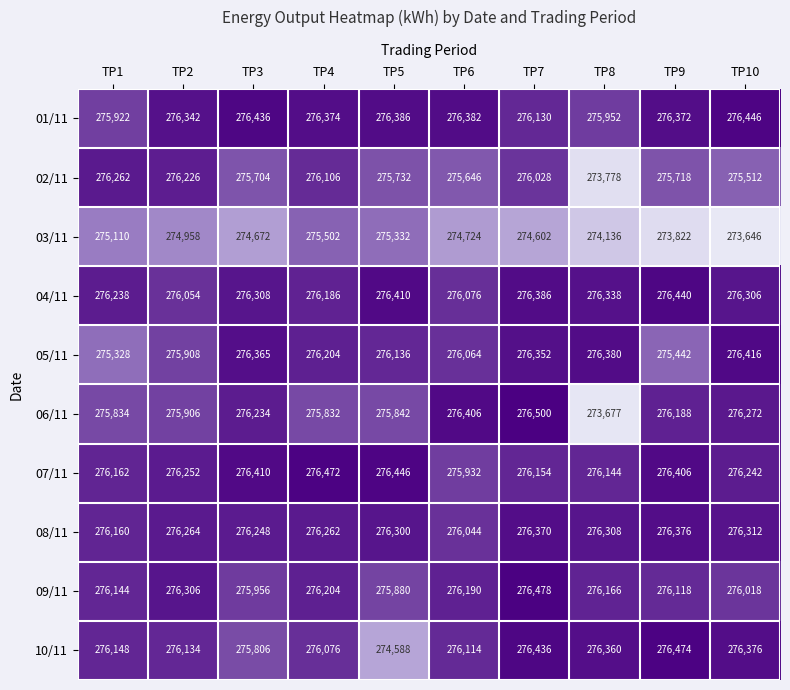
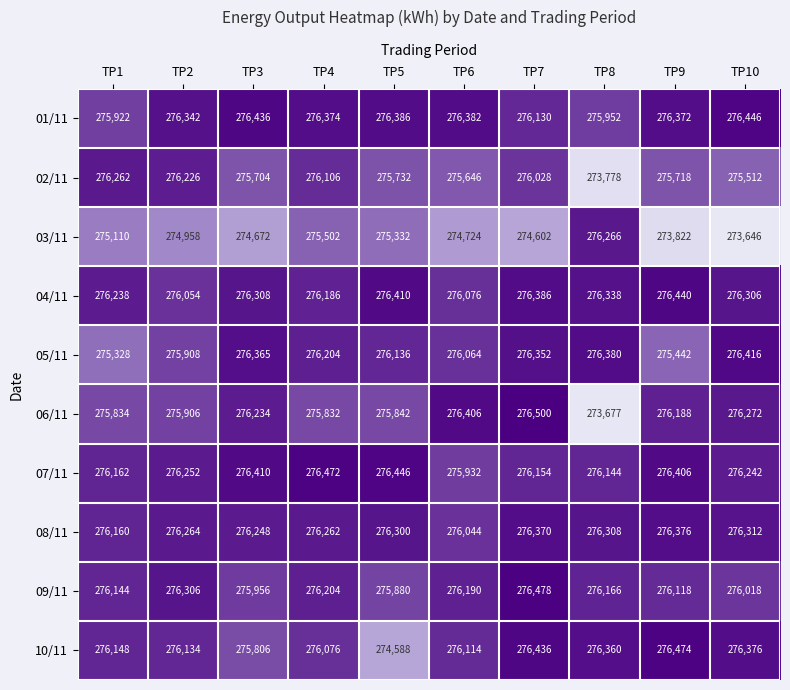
  {
    "01/11": {
      "TP1": "275,922",
      "TP2": "276,342",
      "TP3": "276,436",
      "TP4": "276,374",
      "TP5": "276,386",
      "TP6": "276,382",
      "TP7": "276,130",
      "TP8": "275,952",
      "TP9": "276,372",
      "TP10": "276,446"
    },
    "02/11": {
      "TP1": "276,262",
      "TP2": "276,226",
      "TP3": "275,704",
      "TP4": "276,106",
      "TP5": "275,732",
      "TP6": "275,646",
      "TP7": "276,028",
      "TP8": "273,778",
      "TP9": "275,718",
      "TP10": "275,512"
    },
    "03/11": {
      "TP1": "275,110",
      "TP2": "274,958",
      "TP3": "274,672",
      "TP4": "275,502",
      "TP5": "275,332",
      "TP6": "274,724",
      "TP7": "274,602",
-     "TP8": "274,136",
+     "TP8": "276,266",
      "TP9": "273,822",
      "TP10": "273,646"
    },
    "04/11": {
      "TP1": "276,238",
      "TP2": "276,054",
      "TP3": "276,308",
      "TP4": "276,186",
      "TP5": "276,410",
      "TP6": "276,076",
      "TP7": "276,386",
      "TP8": "276,338",
      "TP9": "276,440",
      "TP10": "276,306"
    },
    "05/11": {
      "TP1": "275,328",
      "TP2": "275,908",
      "TP3": "276,365",
      "TP4": "276,204",
      "TP5": "276,136",
      "TP6": "276,064",
      "TP7": "276,352",
      "TP8": "276,380",
      "TP9": "275,442",
      "TP10": "276,416"
    },
    "06/11": {
      "TP1": "275,834",
      "TP2": "275,906",
      "TP3": "276,234",
      "TP4": "275,832",
      "TP5": "275,842",
      "TP6": "276,406",
      "TP7": "276,500",
      "TP8": "273,677",
      "TP9": "276,188",
      "TP10": "276,272"
    },
    "07/11": {
      "TP1": "276,162",
      "TP2": "276,252",
      "TP3": "276,410",
      "TP4": "276,472",
      "TP5": "276,446",
      "TP6": "275,932",
      "TP7": "276,154",
      "TP8": "276,144",
      "TP9": "276,406",
      "TP10": "276,242"
    },
    "08/11": {
      "TP1": "276,160",
      "TP2": "276,264",
      "TP3": "276,248",
      "TP4": "276,262",
      "TP5": "276,300",
      "TP6": "276,044",
      "TP7": "276,370",
      "TP8": "276,308",
      "TP9": "276,376",
      "TP10": "276,312"
    },
    "09/11": {
      "TP1": "276,144",
      "TP2": "276,306",
      "TP3": "275,956",
      "TP4": "276,204",
      "TP5": "275,880",
      "TP6": "276,190",
      "TP7": "276,478",
      "TP8": "276,166",
      "TP9": "276,118",
      "TP10": "276,018"
    },
    "10/11": {
      "TP1": "276,148",
      "TP2": "276,134",
      "TP3": "275,806",
      "TP4": "276,076",
      "TP5": "274,588",
      "TP6": "276,114",
      "TP7": "276,436",
      "TP8": "276,360",
      "TP9": "276,474",
      "TP10": "276,376"
    }
  }
